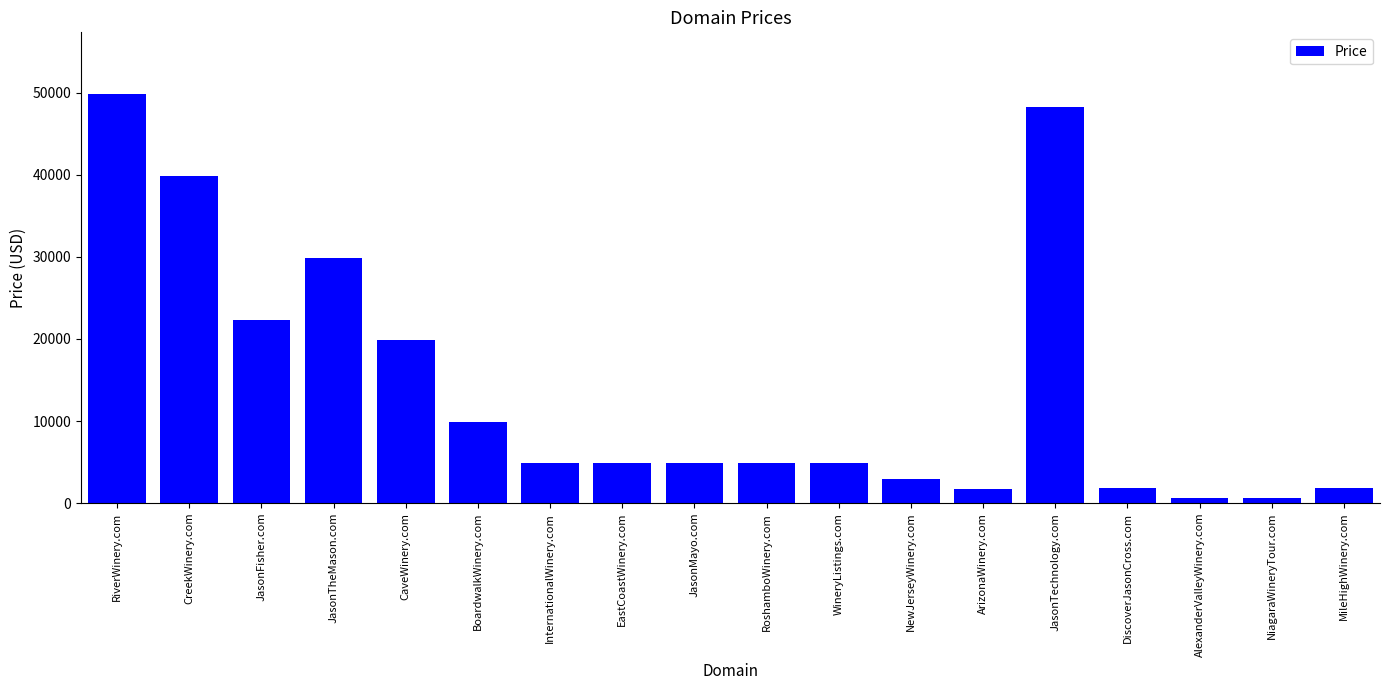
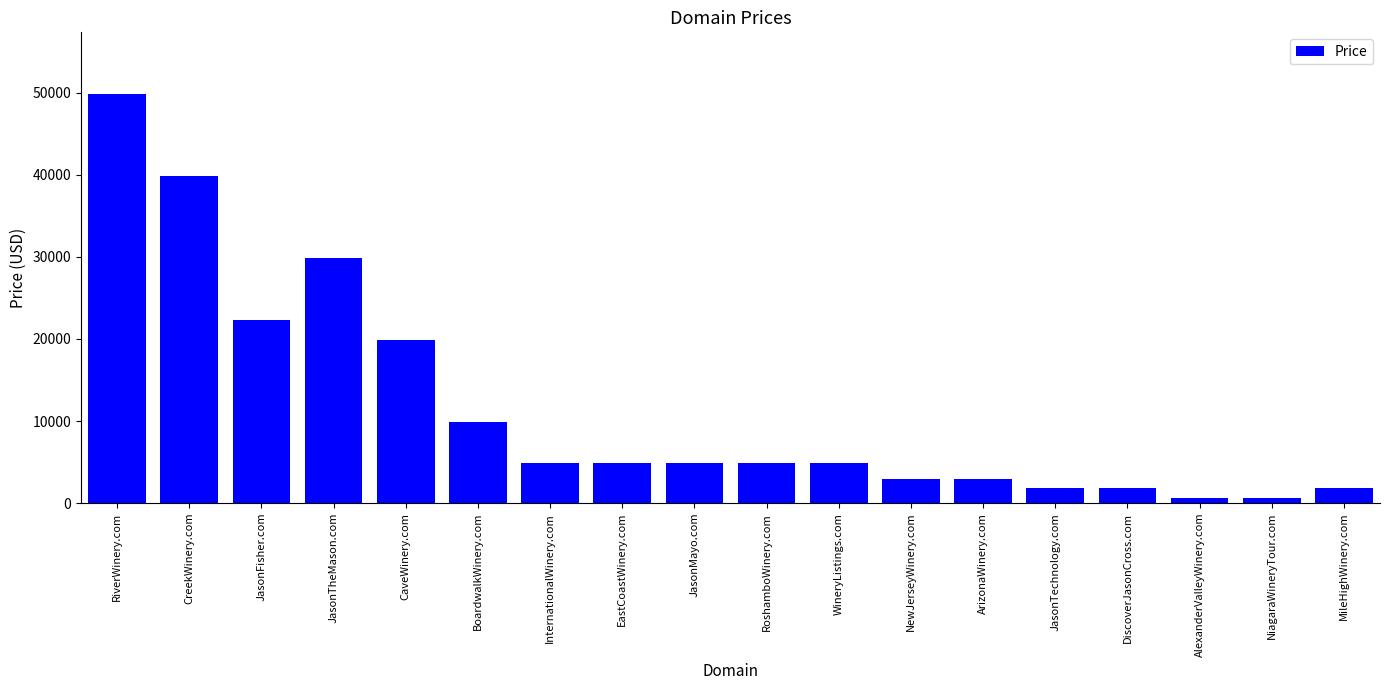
  {
    "RiverWinery.com": 50000,
    "CreekWinery.com": 40000,
    "JasonFisher.com": 22000,
    "JasonTheMason.com": 30000,
    "CaveWinery.com": 20000,
    "BoardwalkWinery.com": 10000,
    "InternationalWinery.com": 5000,
    "EastCoastWinery.com": 5000,
    "JasonMayo.com": 5000,
    "RoshamboWinery.com": 5000,
    "WineryListings.com": 5000,
    "NewJerseyWinery.com": 3000,
-   "ArizonaWinery.com": 2000,
-   "JasonTechnology.com": 48000,
+   "ArizonaWinery.com": 3000,
+   "JasonTechnology.com": 2000,
    "DiscoverJasonCross.com": 2000,
    "AlexanderValleyWinery.com": 1000,
    "NiagaraWineryTour.com": 1000,
    "MileHighWinery.com": 2000
  }
